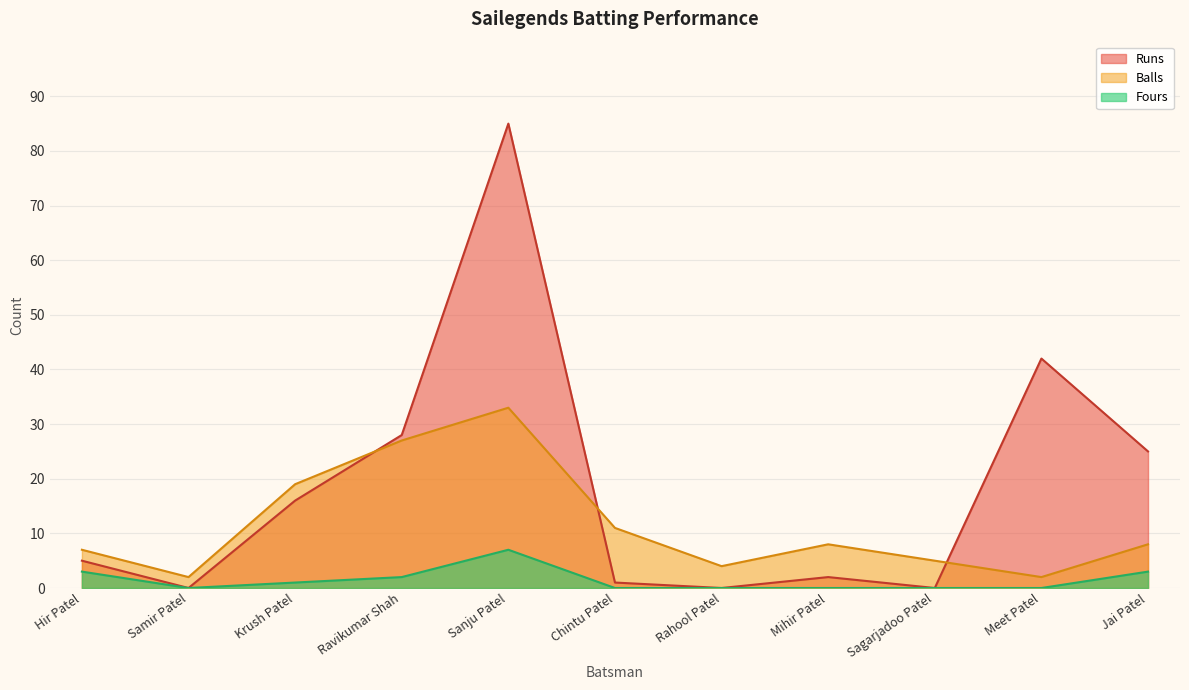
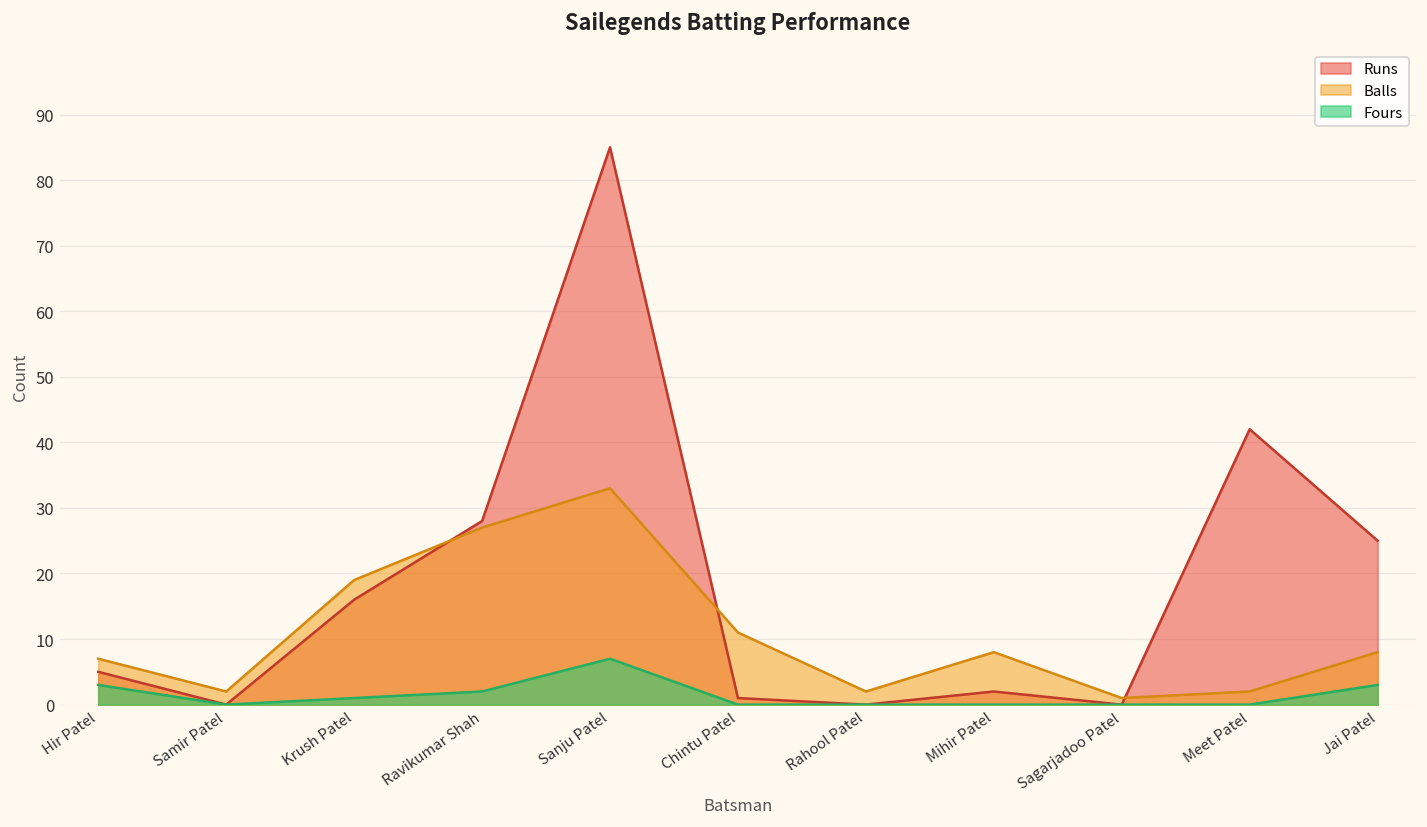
  {
    "Runs": {
      "Hir Patel": 5,
      "Krush Patel": 16,
      "Ravikumar Shah": 28,
      "Sanju Patel": 85,
      "Chintu Patel": 1,
      "Mihir Patel": 2,
      "Meet Patel": 42,
      "Jai Patel": 25
    },
    "Balls": {
      "Hir Patel": 7,
      "Samir Patel": 2,
      "Krush Patel": 19,
      "Ravikumar Shah": 27,
      "Sanju Patel": 33,
      "Chintu Patel": 11,
-     "Rahool Patel": 4,
+     "Rahool Patel": 2,
      "Mihir Patel": 8,
-     "Sagarjadoo Patel": 5,
+     "Sagarjadoo Patel": 1,
      "Meet Patel": 2,
      "Jai Patel": 8
    },
    "Fours": {
      "Hir Patel": 3,
      "Krush Patel": 1,
      "Ravikumar Shah": 2,
      "Sanju Patel": 7,
      "Chintu Patel": 0,
      "Mihir Patel": 0,
      "Meet Patel": 0,
      "Jai Patel": 3
    }
  }
